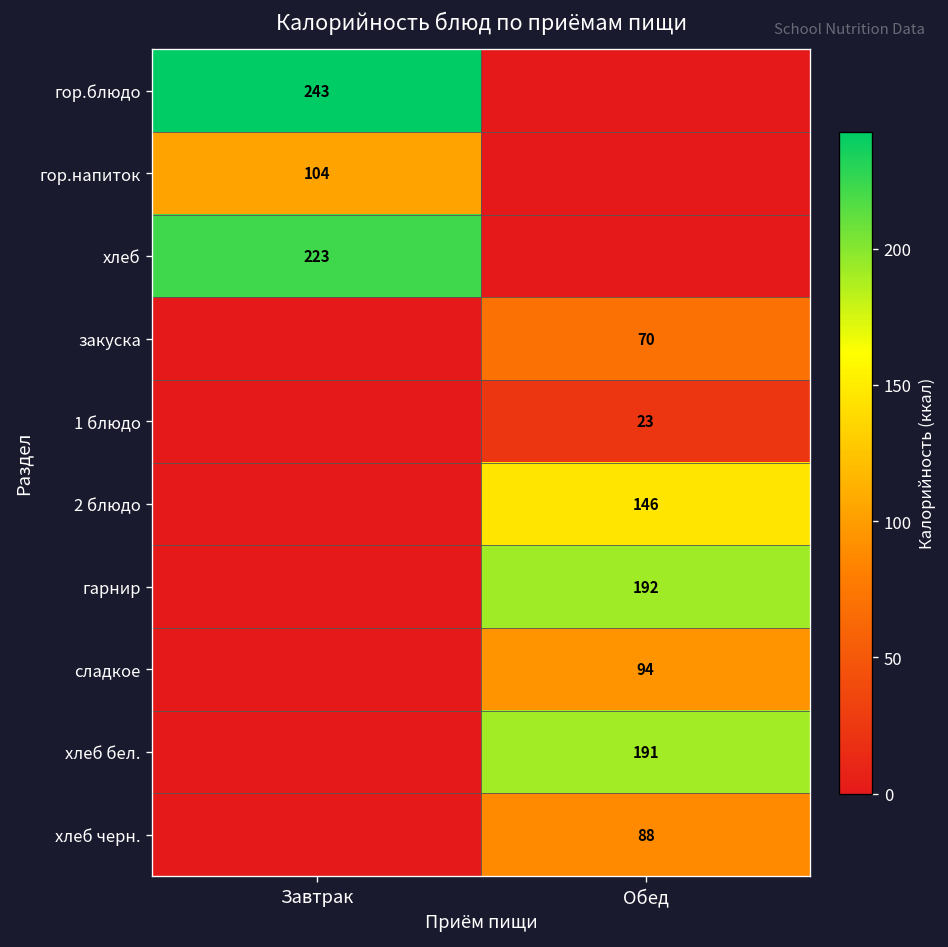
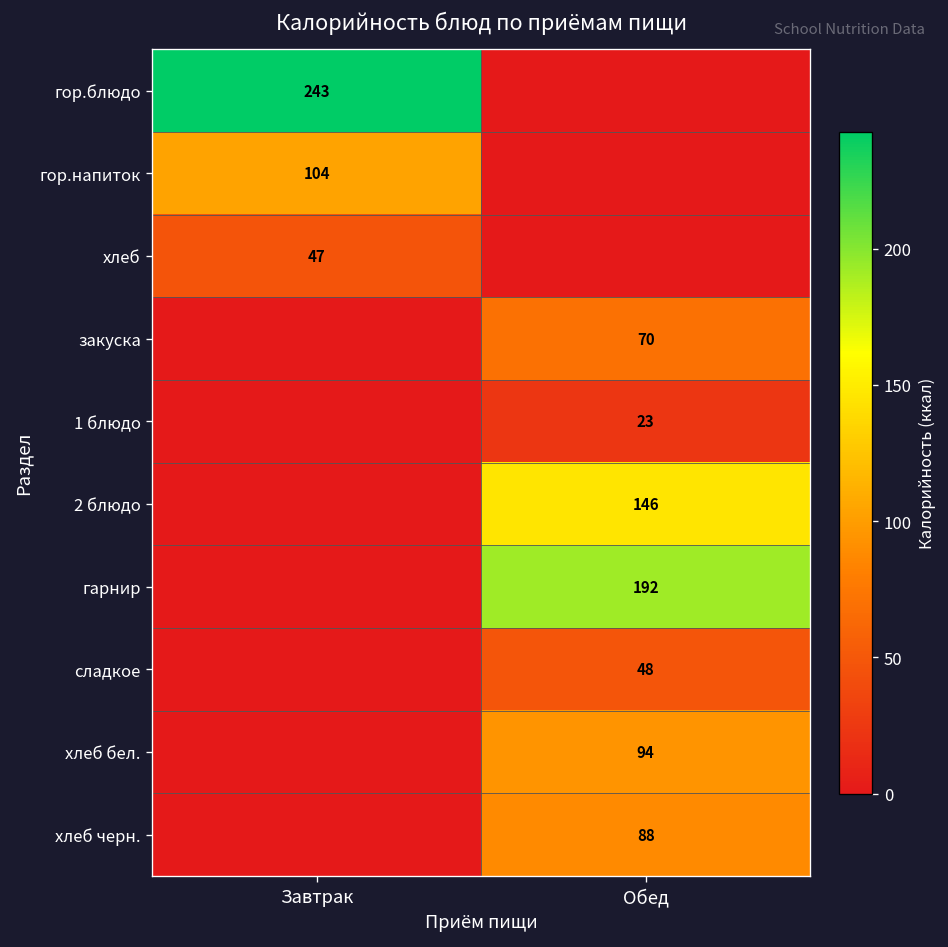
  {
    "гор.блюдо": {
      "Завтрак": 243
    },
    "гор.напиток": {
      "Завтрак": 104
    },
    "хлеб": {
-     "Завтрак": 223
+     "Завтрак": 47
    },
    "закуска": {
      "Обед": 70
    },
    "1 блюдо": {
      "Обед": 23
    },
    "2 блюдо": {
      "Обед": 146
    },
    "гарнир": {
      "Обед": 192
    },
    "сладкое": {
-     "Обед": 94
+     "Обед": 48
    },
    "хлеб бел.": {
-     "Обед": 191
+     "Обед": 94
    },
    "хлеб черн.": {
      "Обед": 88
    }
  }
